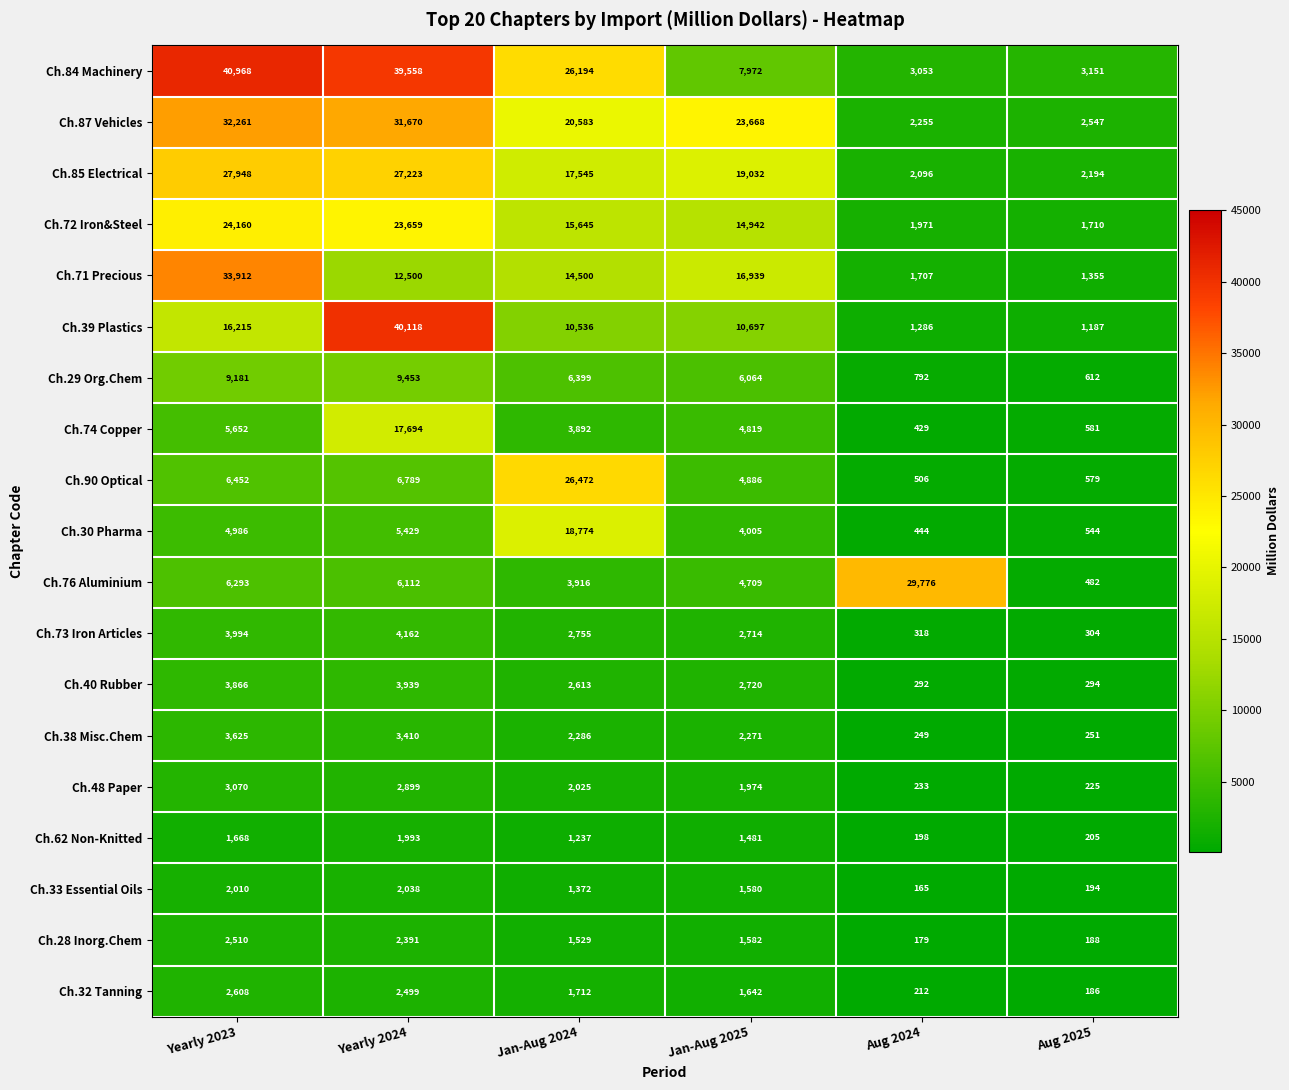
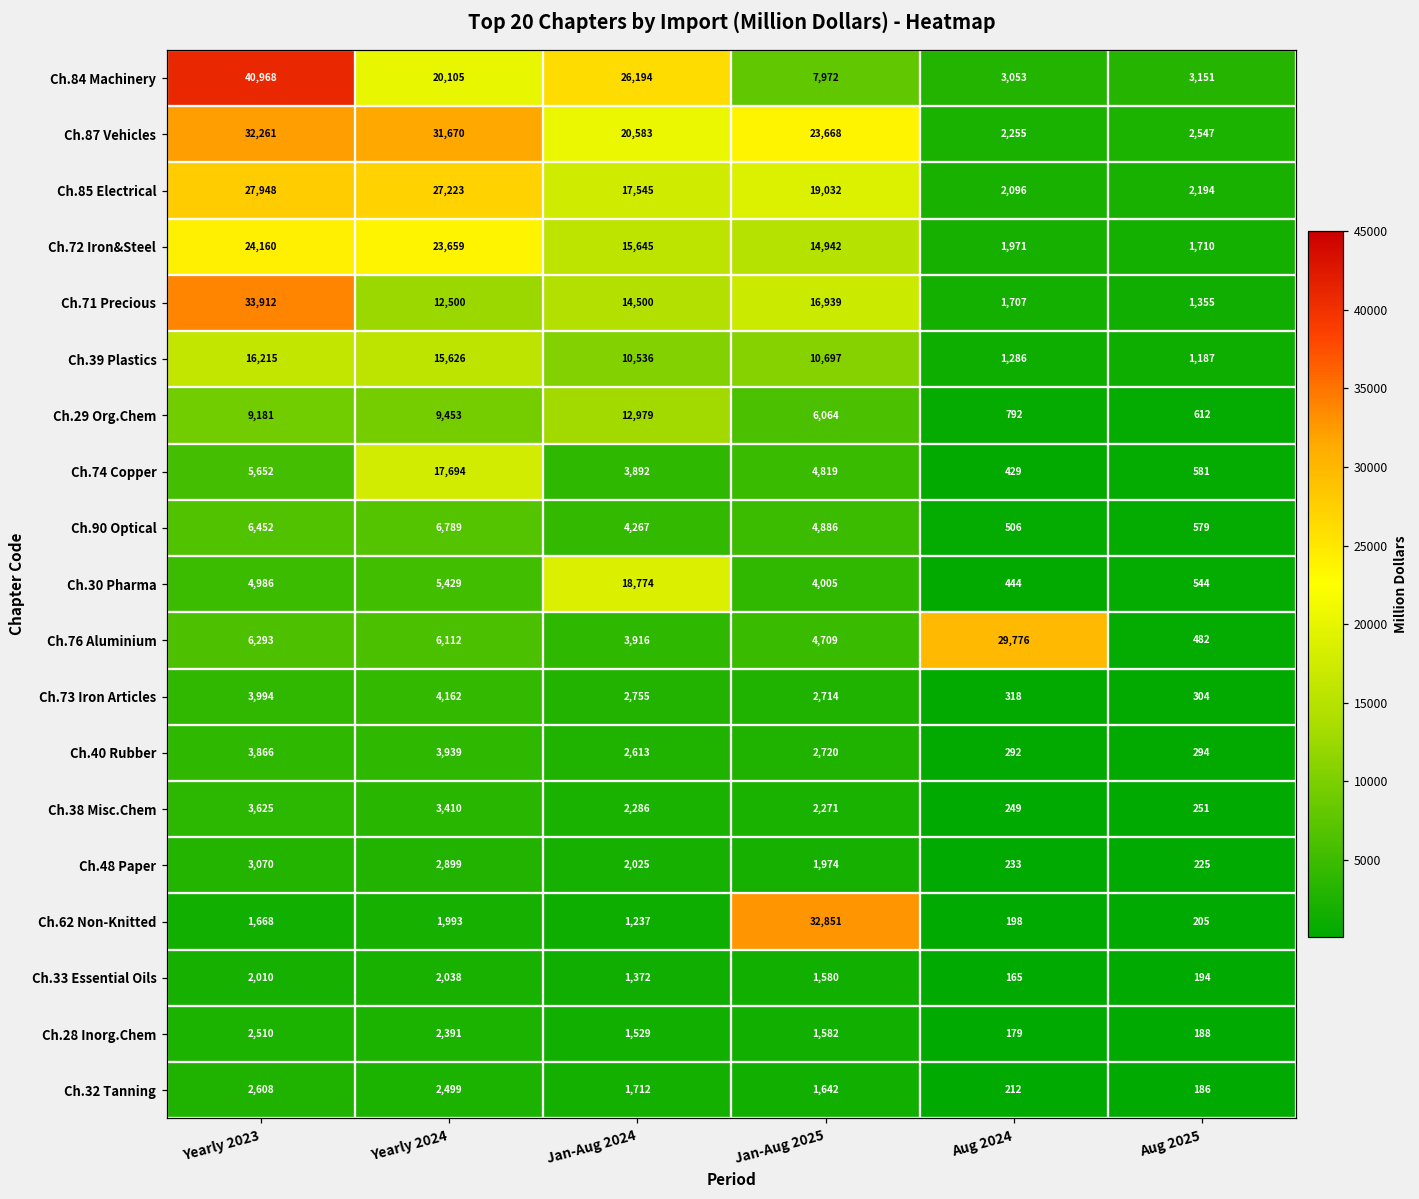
  {
    "Ch.84 Machinery": {
      "Yearly 2023": "40,968",
-     "Yearly 2024": "39,558",
+     "Yearly 2024": "20,105",
      "Jan-Aug 2024": "26,194",
      "Jan-Aug 2025": "7,972",
      "Aug 2024": "3,053",
      "Aug 2025": "3,151"
    },
    "Ch.87 Vehicles": {
      "Yearly 2023": "32,261",
      "Yearly 2024": "31,670",
      "Jan-Aug 2024": "20,583",
      "Jan-Aug 2025": "23,668",
      "Aug 2024": "2,255",
      "Aug 2025": "2,547"
    },
    "Ch.85 Electrical": {
      "Yearly 2023": "27,948",
      "Yearly 2024": "27,223",
      "Jan-Aug 2024": "17,545",
      "Jan-Aug 2025": "19,032",
      "Aug 2024": "2,096",
      "Aug 2025": "2,194"
    },
    "Ch.72 Iron&Steel": {
      "Yearly 2023": "24,160",
      "Yearly 2024": "23,659",
      "Jan-Aug 2024": "15,645",
      "Jan-Aug 2025": "14,942",
      "Aug 2024": "1,971",
      "Aug 2025": "1,710"
    },
    "Ch.71 Precious": {
      "Yearly 2023": "33,912",
      "Yearly 2024": "12,500",
      "Jan-Aug 2024": "14,500",
      "Jan-Aug 2025": "16,939",
      "Aug 2024": "1,707",
      "Aug 2025": "1,355"
    },
    "Ch.39 Plastics": {
      "Yearly 2023": "16,215",
-     "Yearly 2024": "40,118",
+     "Yearly 2024": "15,626",
      "Jan-Aug 2024": "10,536",
      "Jan-Aug 2025": "10,697",
      "Aug 2024": "1,286",
      "Aug 2025": "1,187"
    },
    "Ch.29 Org.Chem": {
      "Yearly 2023": "9,181",
      "Yearly 2024": "9,453",
-     "Jan-Aug 2024": "6,399",
+     "Jan-Aug 2024": "12,979",
      "Jan-Aug 2025": "6,064",
      "Aug 2024": "792",
      "Aug 2025": "612"
    },
    "Ch.74 Copper": {
      "Yearly 2023": "5,652",
      "Yearly 2024": "17,694",
      "Jan-Aug 2024": "3,892",
      "Jan-Aug 2025": "4,819",
      "Aug 2024": "429",
      "Aug 2025": "581"
    },
    "Ch.90 Optical": {
      "Yearly 2023": "6,452",
      "Yearly 2024": "6,789",
-     "Jan-Aug 2024": "26,472",
+     "Jan-Aug 2024": "4,267",
      "Jan-Aug 2025": "4,886",
      "Aug 2024": "506",
      "Aug 2025": "579"
    },
    "Ch.30 Pharma": {
      "Yearly 2023": "4,986",
      "Yearly 2024": "5,429",
      "Jan-Aug 2024": "18,774",
      "Jan-Aug 2025": "4,005",
      "Aug 2024": "444",
      "Aug 2025": "544"
    },
    "Ch.76 Aluminium": {
      "Yearly 2023": "6,293",
      "Yearly 2024": "6,112",
      "Jan-Aug 2024": "3,916",
      "Jan-Aug 2025": "4,709",
      "Aug 2024": "29,776",
      "Aug 2025": "482"
    },
    "Ch.73 Iron Articles": {
      "Yearly 2023": "3,994",
      "Yearly 2024": "4,162",
      "Jan-Aug 2024": "2,755",
      "Jan-Aug 2025": "2,714",
      "Aug 2024": "318",
      "Aug 2025": "304"
    },
    "Ch.40 Rubber": {
      "Yearly 2023": "3,866",
      "Yearly 2024": "3,939",
      "Jan-Aug 2024": "2,613",
      "Jan-Aug 2025": "2,720",
      "Aug 2024": "292",
      "Aug 2025": "294"
    },
    "Ch.38 Misc.Chem": {
      "Yearly 2023": "3,625",
      "Yearly 2024": "3,410",
      "Jan-Aug 2024": "2,286",
      "Jan-Aug 2025": "2,271",
      "Aug 2024": "249",
      "Aug 2025": "251"
    },
    "Ch.48 Paper": {
      "Yearly 2023": "3,070",
      "Yearly 2024": "2,899",
      "Jan-Aug 2024": "2,025",
      "Jan-Aug 2025": "1,974",
      "Aug 2024": "233",
      "Aug 2025": "225"
    },
    "Ch.62 Non-Knitted": {
      "Yearly 2023": "1,668",
      "Yearly 2024": "1,993",
      "Jan-Aug 2024": "1,237",
-     "Jan-Aug 2025": "1,481",
+     "Jan-Aug 2025": "32,851",
      "Aug 2024": "198",
      "Aug 2025": "205"
    },
    "Ch.33 Essential Oils": {
      "Yearly 2023": "2,010",
      "Yearly 2024": "2,038",
      "Jan-Aug 2024": "1,372",
      "Jan-Aug 2025": "1,580",
      "Aug 2024": "165",
      "Aug 2025": "194"
    },
    "Ch.28 Inorg.Chem": {
      "Yearly 2023": "2,510",
      "Yearly 2024": "2,391",
      "Jan-Aug 2024": "1,529",
      "Jan-Aug 2025": "1,582",
      "Aug 2024": "179",
      "Aug 2025": "188"
    },
    "Ch.32 Tanning": {
      "Yearly 2023": "2,608",
      "Yearly 2024": "2,499",
      "Jan-Aug 2024": "1,712",
      "Jan-Aug 2025": "1,642",
      "Aug 2024": "212",
      "Aug 2025": "186"
    }
  }
